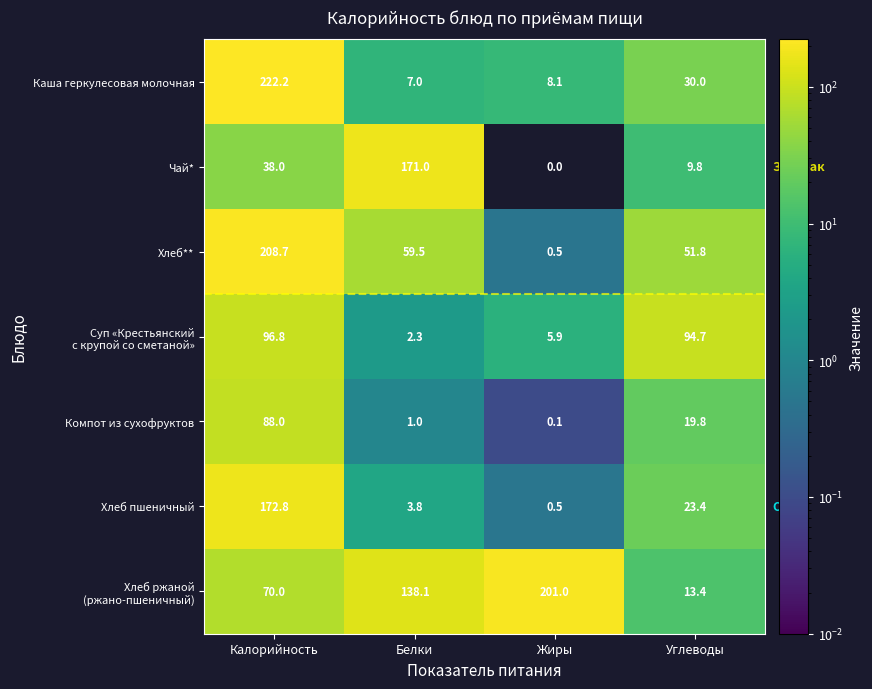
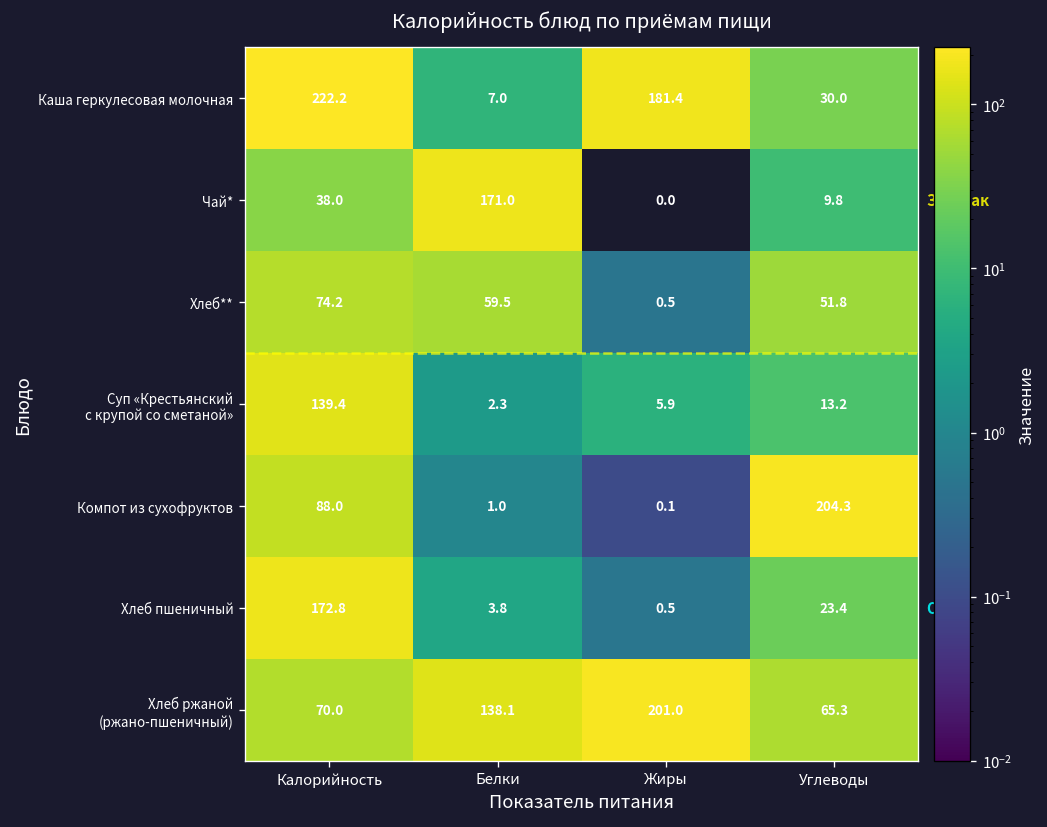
  {
    "Каша геркулесовая молочная": {
      "Калорийность": 222.2,
      "Белки": 7.0,
-     "Жиры": 8.1,
+     "Жиры": 181.4,
      "Углеводы": 30.0
    },
    "Чай*": {
      "Калорийность": 38.0,
      "Белки": 171.0,
      "Жиры": 0.0,
      "Углеводы": 9.8
    },
    "Хлеб**": {
-     "Калорийность": 208.7,
+     "Калорийность": 74.2,
      "Белки": 59.5,
      "Жиры": 0.5,
      "Углеводы": 51.8
    },
    "Суп «Крестьянский с крупой со сметаной»": {
-     "Калорийность": 96.8,
+     "Калорийность": 139.4,
      "Белки": 2.3,
      "Жиры": 5.9,
-     "Углеводы": 94.7
+     "Углеводы": 13.2
    },
    "Компот из сухофруктов": {
      "Калорийность": 88.0,
      "Белки": 1.0,
      "Жиры": 0.1,
-     "Углеводы": 19.8
+     "Углеводы": 204.3
    },
    "Хлеб пшеничный": {
      "Калорийность": 172.8,
      "Белки": 3.8,
      "Жиры": 0.5,
      "Углеводы": 23.4
    },
    "Хлеб ржаной (ржано-пшеничный)": {
      "Калорийность": 70.0,
      "Белки": 138.1,
      "Жиры": 201.0,
-     "Углеводы": 13.4
+     "Углеводы": 65.3
    }
  }
